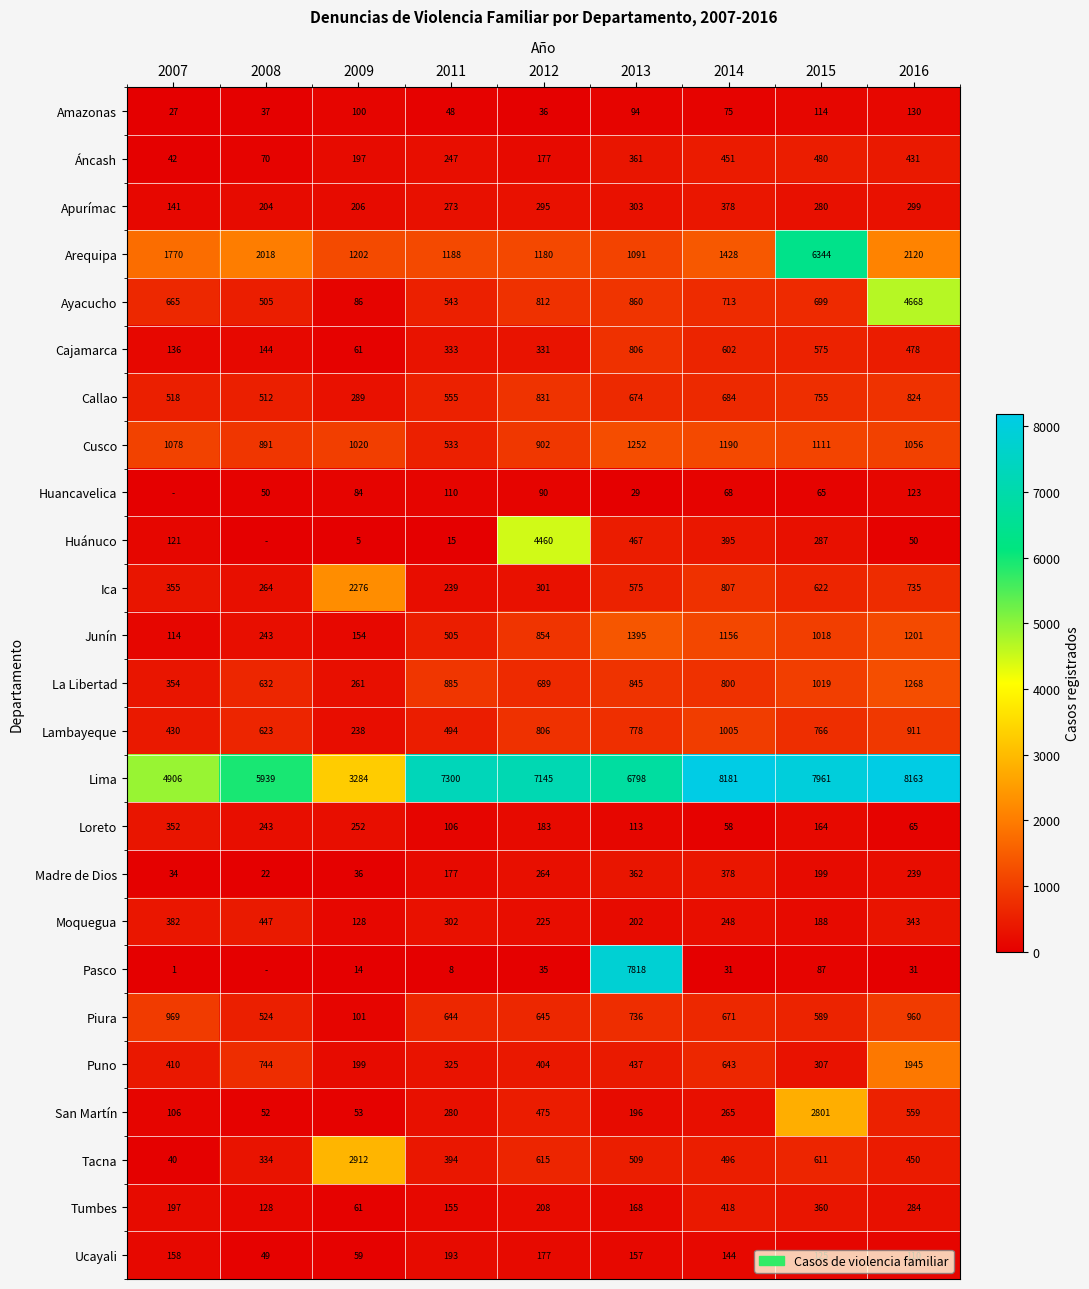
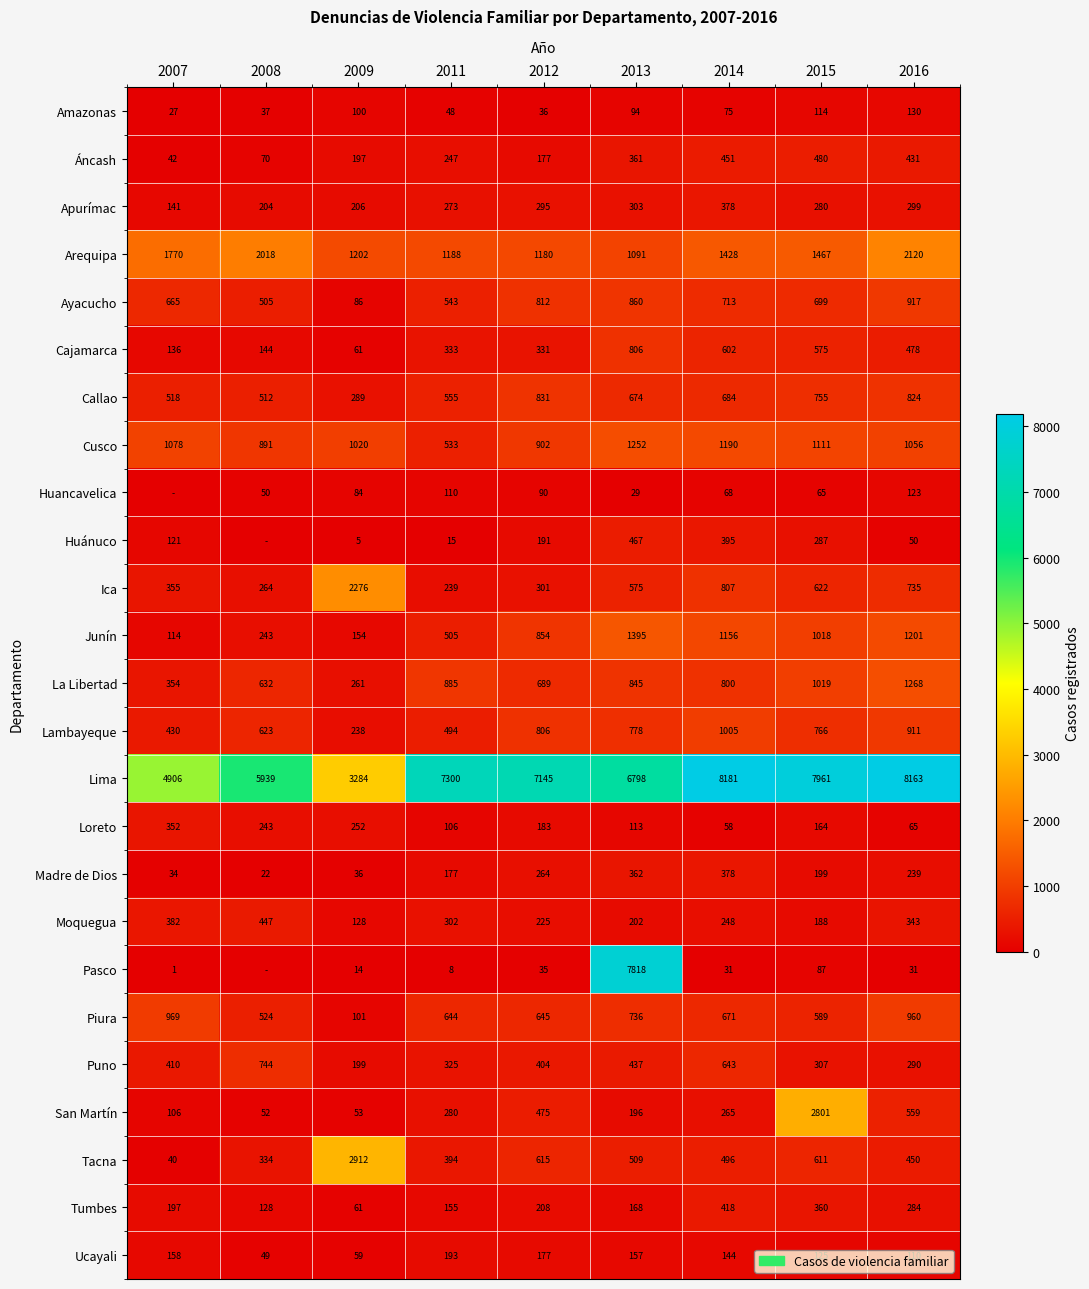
  {
    "Arequipa": {
      "2007": 1770,
      "2008": 2018,
      "2009": 1202,
      "2011": 1188,
      "2012": 1180,
      "2013": 1091,
      "2014": 1428,
-     "2015": 6344,
+     "2015": 1467,
      "2016": 2120
    },
    "Ayacucho": {
      "2007": 665,
      "2008": 505,
      "2009": 86,
      "2011": 543,
      "2012": 812,
      "2013": 860,
      "2014": 713,
      "2015": 699,
-     "2016": 4668
+     "2016": 917
    },
    "Huánuco": {
      "2007": 121,
      "2009": 5,
      "2011": 15,
-     "2012": 4460,
+     "2012": 191,
      "2013": 467,
      "2014": 395,
      "2015": 287,
      "2016": 50
    },
    "Puno": {
      "2007": 410,
      "2008": 744,
      "2009": 199,
      "2011": 325,
      "2012": 404,
      "2013": 437,
      "2014": 643,
      "2015": 307,
-     "2016": 1945
+     "2016": 290
    }
  }
